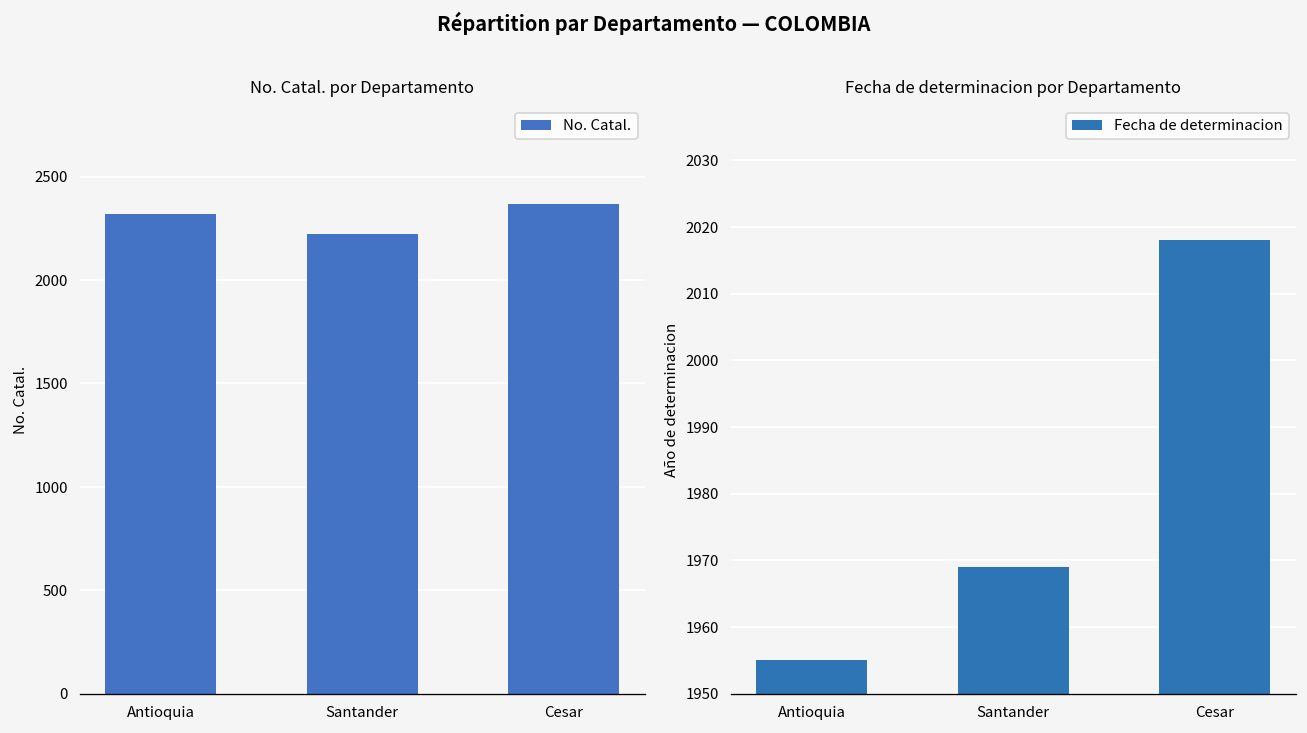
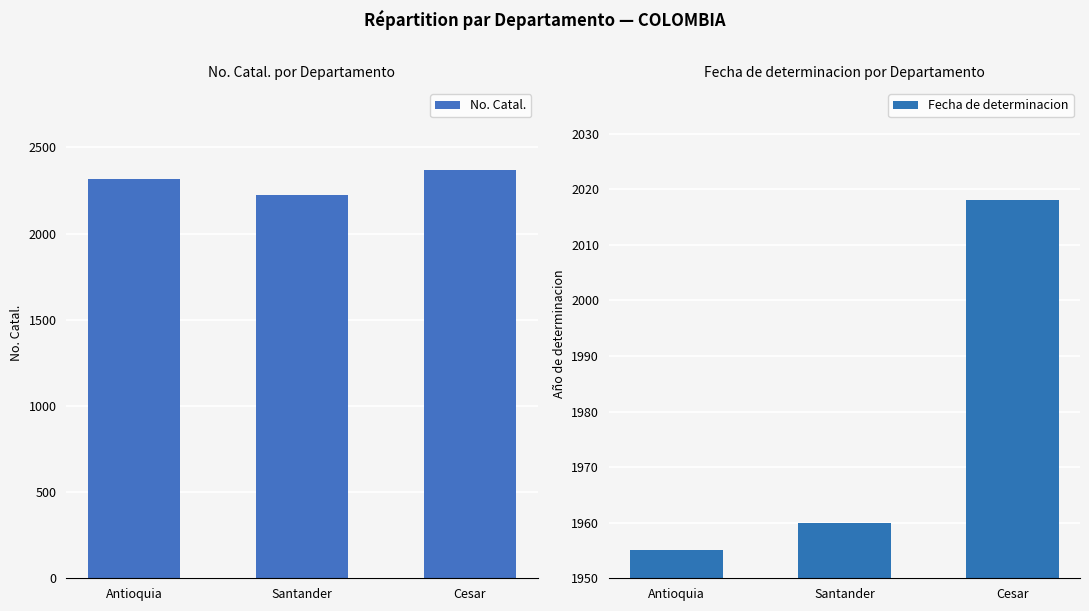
  {
    "No. Catal. por Departamento": {
      "Antioquia": 2320,
      "Santander": 2220,
      "Cesar": 2370
    },
    "Fecha de determinacion por Departamento": {
      "Antioquia": 1955,
-     "Santander": 1969,
+     "Santander": 1960,
      "Cesar": 2018
    }
  }
